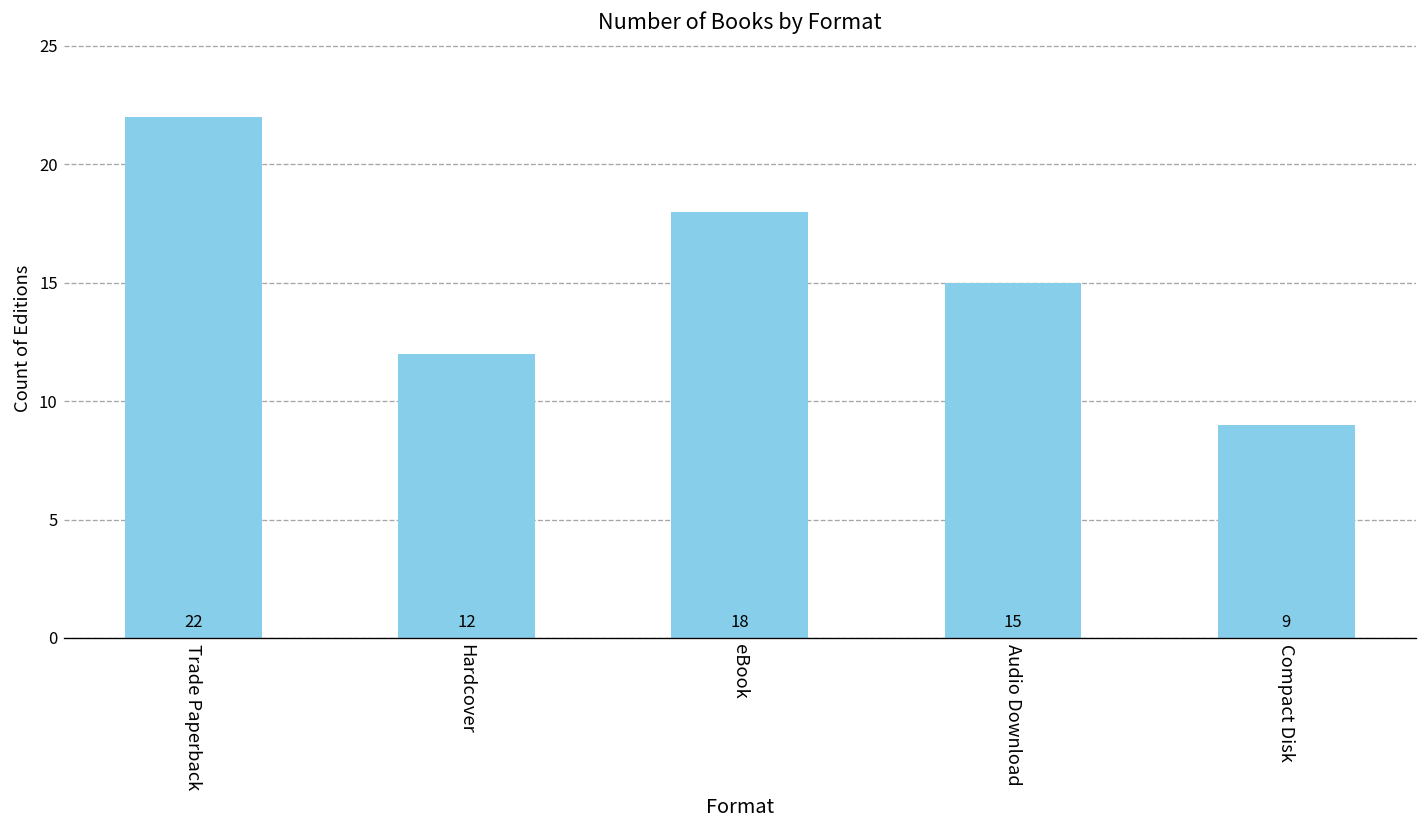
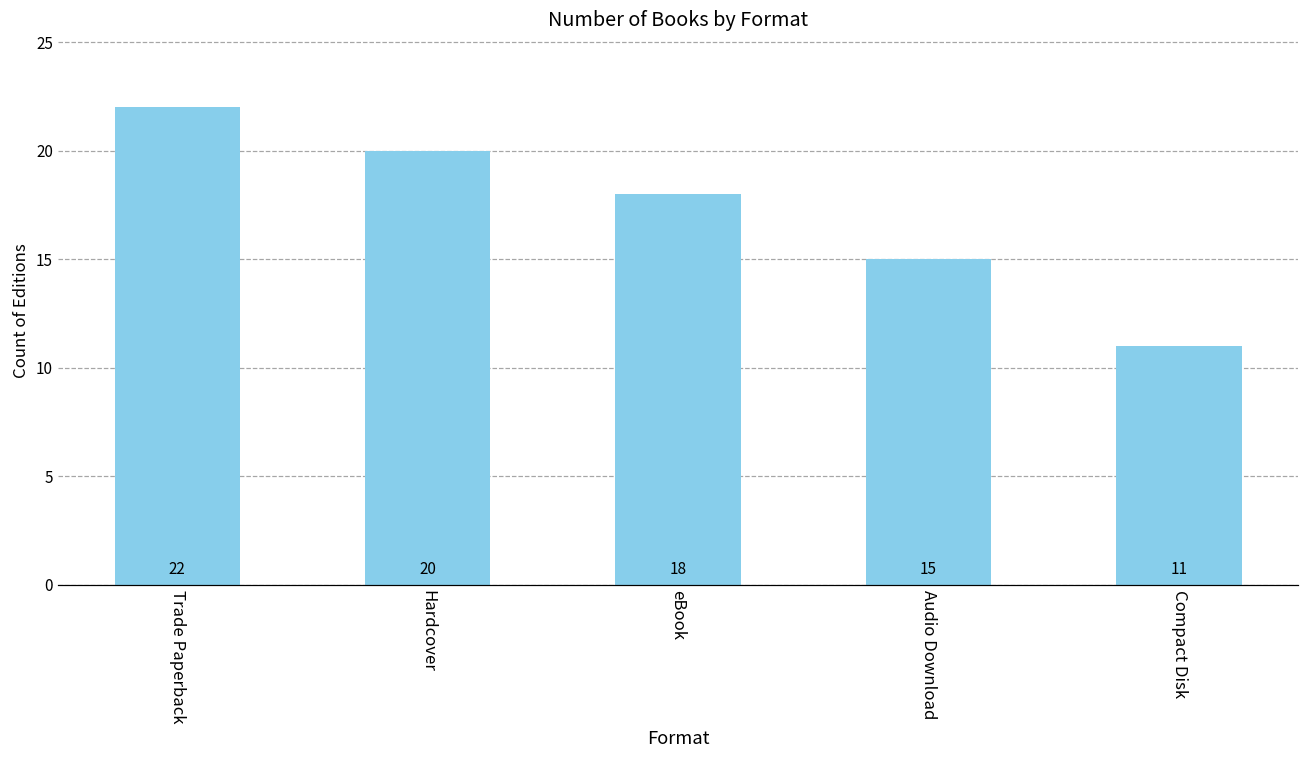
  {
    "Trade Paperback": 22,
-   "Hardcover": 12,
+   "Hardcover": 20,
    "eBook": 18,
    "Audio Download": 15,
-   "Compact Disk": 9
+   "Compact Disk": 11
  }
